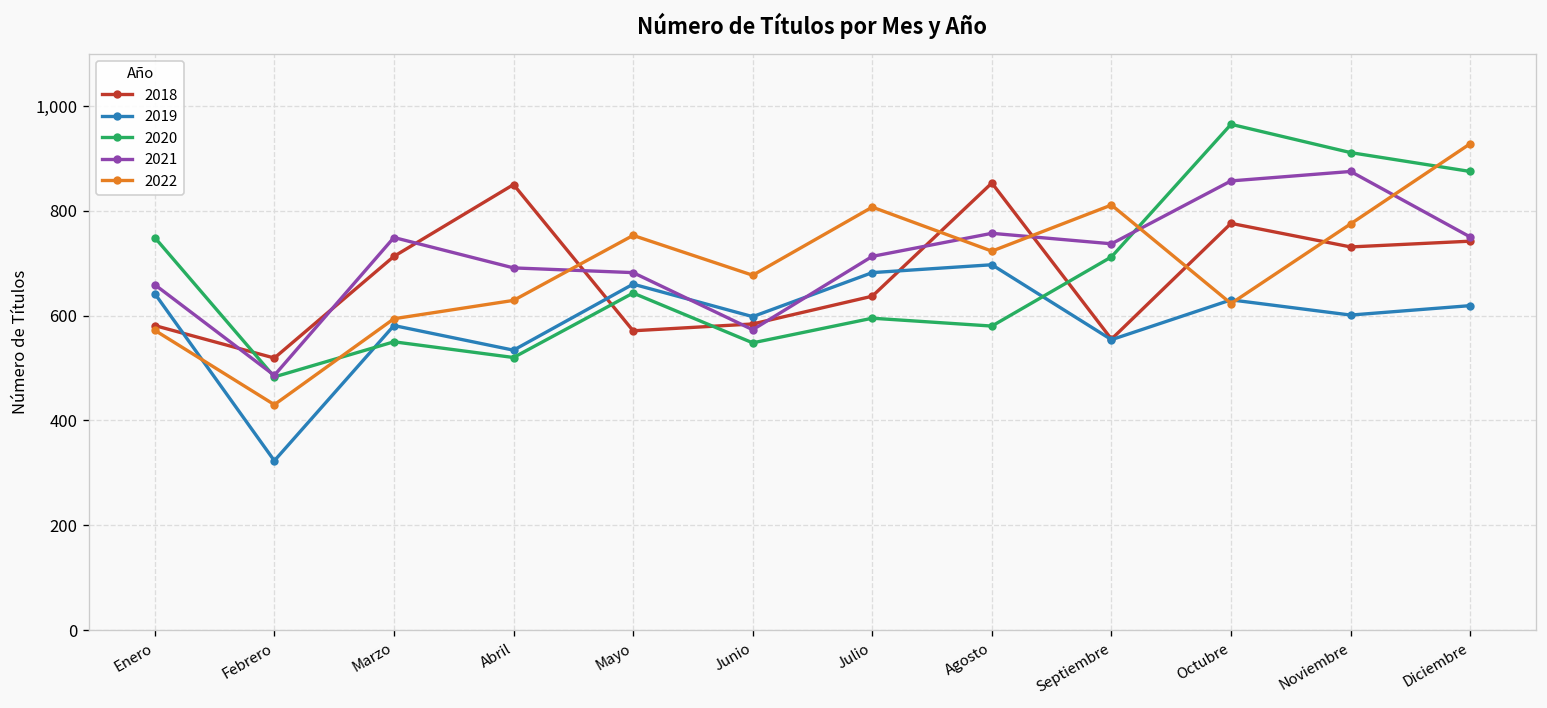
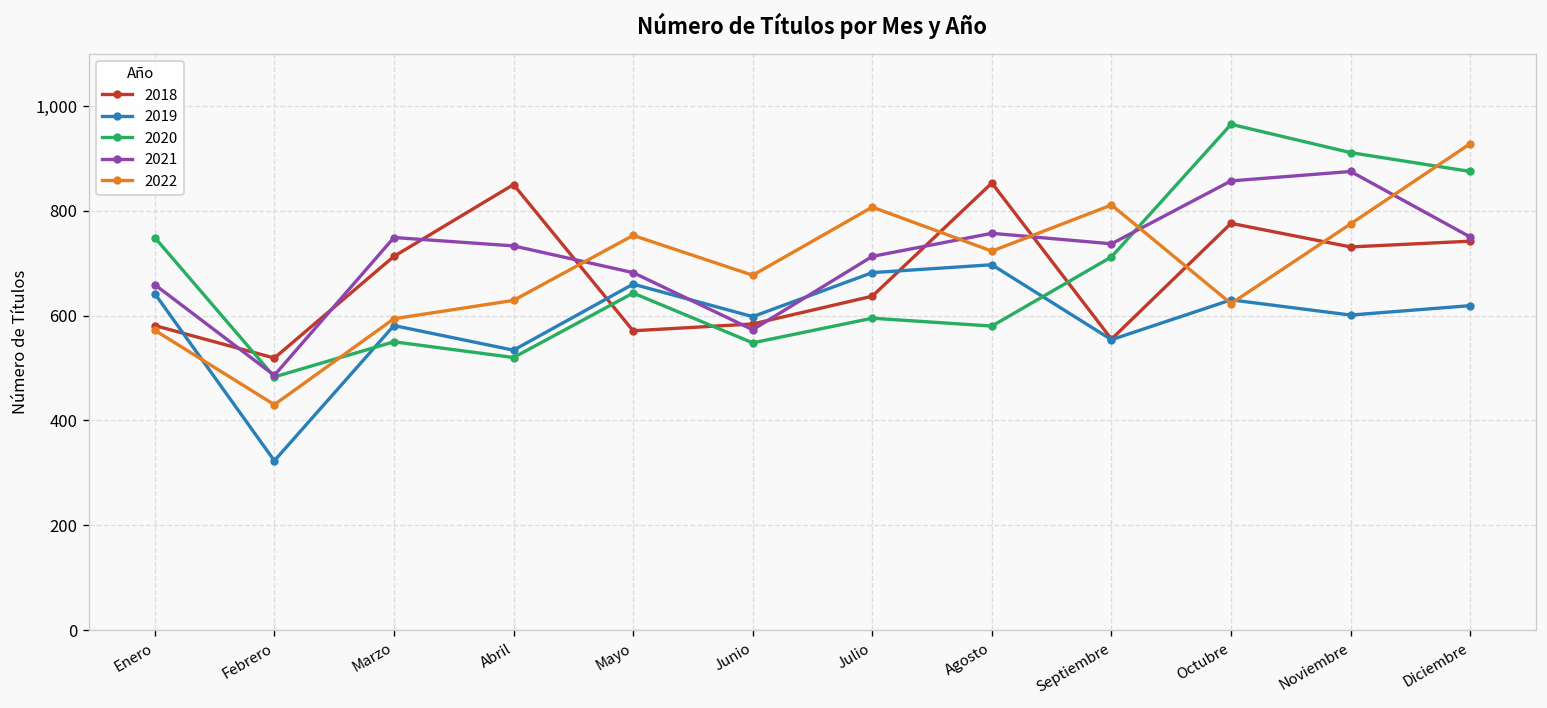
  {
    "2018": {
      "Enero": 580,
      "Febrero": 520,
      "Marzo": 710,
      "Abril": 850,
      "Mayo": 570,
      "Junio": 580,
      "Julio": 640,
      "Agosto": 850,
      "Octubre": 780,
      "Noviembre": 730,
      "Diciembre": 740
    },
    "2019": {
      "Enero": 640,
      "Febrero": 320,
      "Marzo": 580,
      "Abril": 530,
      "Mayo": 660,
      "Junio": 600,
      "Julio": 680,
      "Agosto": 700,
      "Octubre": 630,
      "Noviembre": 600,
      "Diciembre": 620
    },
    "2020": {
      "Enero": 750,
      "Marzo": 550,
      "Abril": 520,
      "Mayo": 640,
      "Junio": 550,
      "Julio": 600,
      "Agosto": 580,
      "Septiembre": 710,
      "Octubre": 970,
      "Noviembre": 910,
      "Diciembre": 880
    },
    "2021": {
      "Enero": 660,
      "Marzo": 750,
-     "Abril": 690,
+     "Abril": 730,
      "Mayo": 680,
      "Junio": 570,
      "Julio": 710,
      "Agosto": 760,
      "Septiembre": 740,
      "Octubre": 860,
      "Noviembre": 880,
      "Diciembre": 750
    },
    "2022": {
      "Enero": 570,
      "Febrero": 430,
      "Marzo": 590,
      "Abril": 630,
      "Mayo": 750,
      "Junio": 680,
      "Julio": 810,
      "Agosto": 720,
      "Septiembre": 810,
      "Octubre": 620,
      "Noviembre": 780,
      "Diciembre": 930
    }
  }
